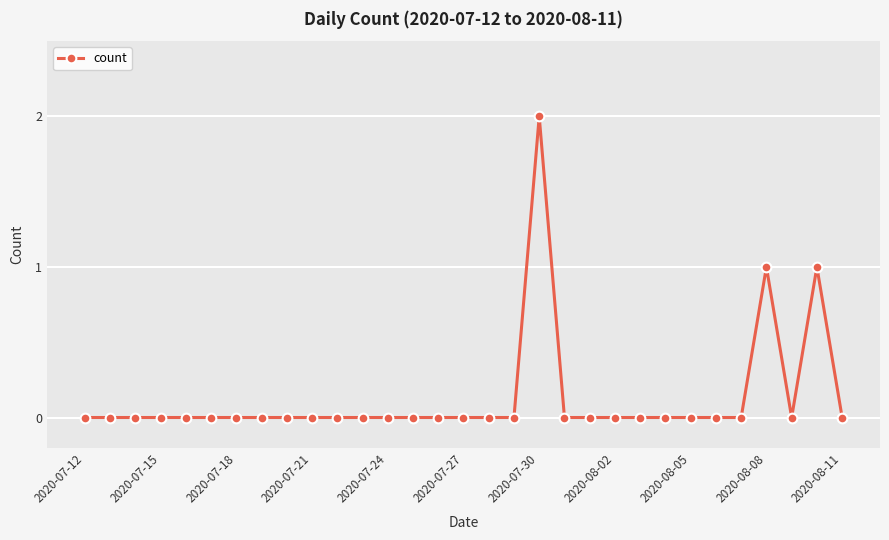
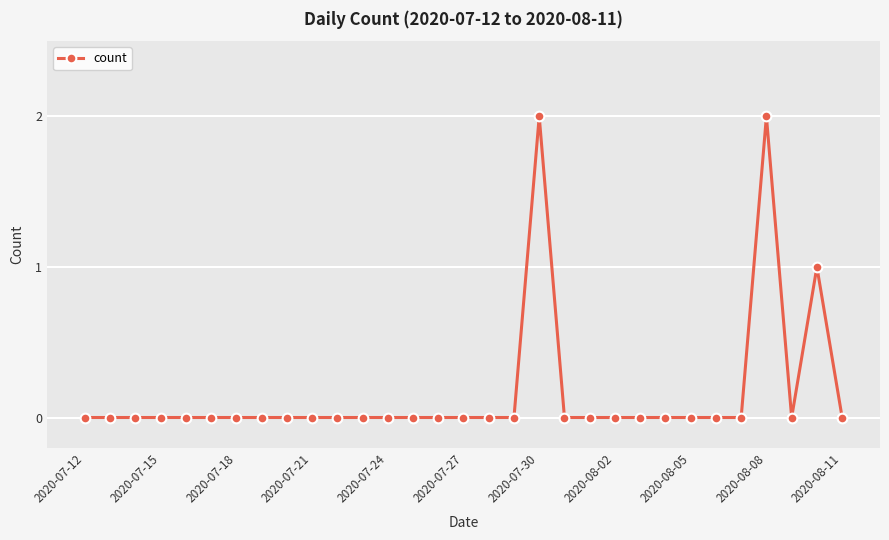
  {
    "2020-07-12": 0,
    "2020-07-15": 0,
    "2020-07-18": 0,
    "2020-07-21": 0,
    "2020-07-24": 0,
    "2020-07-27": 0,
    "2020-07-30": 2,
    "2020-08-02": 0,
    "2020-08-05": 0,
-   "2020-08-08": 1,
+   "2020-08-08": 2,
    "2020-08-11": 0
  }
